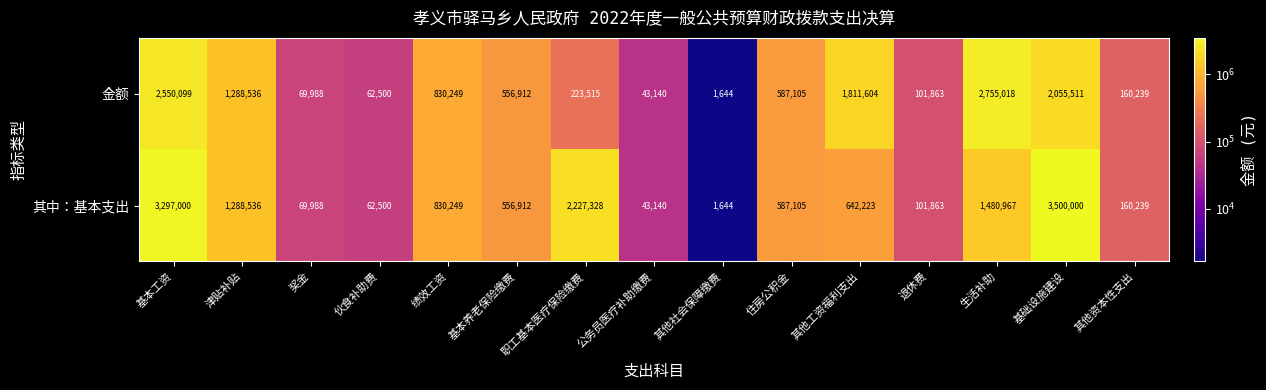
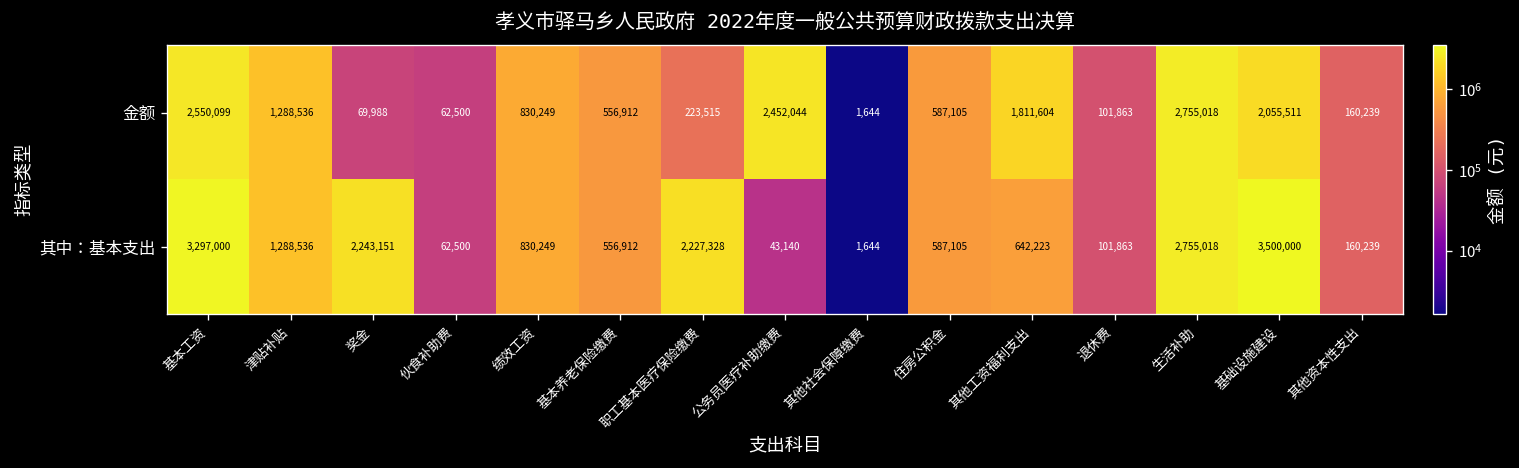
  {
    "金额": {
      "基本工资": "2,550,099",
      "津贴补贴": "1,288,536",
      "奖金": "69,988",
      "伙食补助费": "62,500",
      "绩效工资": "830,249",
      "基本养老保险缴费": "556,912",
      "职工基本医疗保险缴费": "223,515",
-     "公务员医疗补助缴费": "43,140",
+     "公务员医疗补助缴费": "2,452,044",
      "其他社会保障缴费": "1,644",
      "住房公积金": "587,105",
      "其他工资福利支出": "1,811,604",
      "退休费": "101,863",
      "生活补助": "2,755,018",
      "基础设施建设": "2,055,511",
      "其他资本性支出": "160,239"
    },
    "其中：基本支出": {
      "基本工资": "3,297,000",
      "津贴补贴": "1,288,536",
-     "奖金": "69,988",
+     "奖金": "2,243,151",
      "伙食补助费": "62,500",
      "绩效工资": "830,249",
      "基本养老保险缴费": "556,912",
      "职工基本医疗保险缴费": "2,227,328",
      "公务员医疗补助缴费": "43,140",
      "其他社会保障缴费": "1,644",
      "住房公积金": "587,105",
      "其他工资福利支出": "642,223",
      "退休费": "101,863",
-     "生活补助": "1,480,967",
+     "生活补助": "2,755,018",
      "基础设施建设": "3,500,000",
      "其他资本性支出": "160,239"
    }
  }
